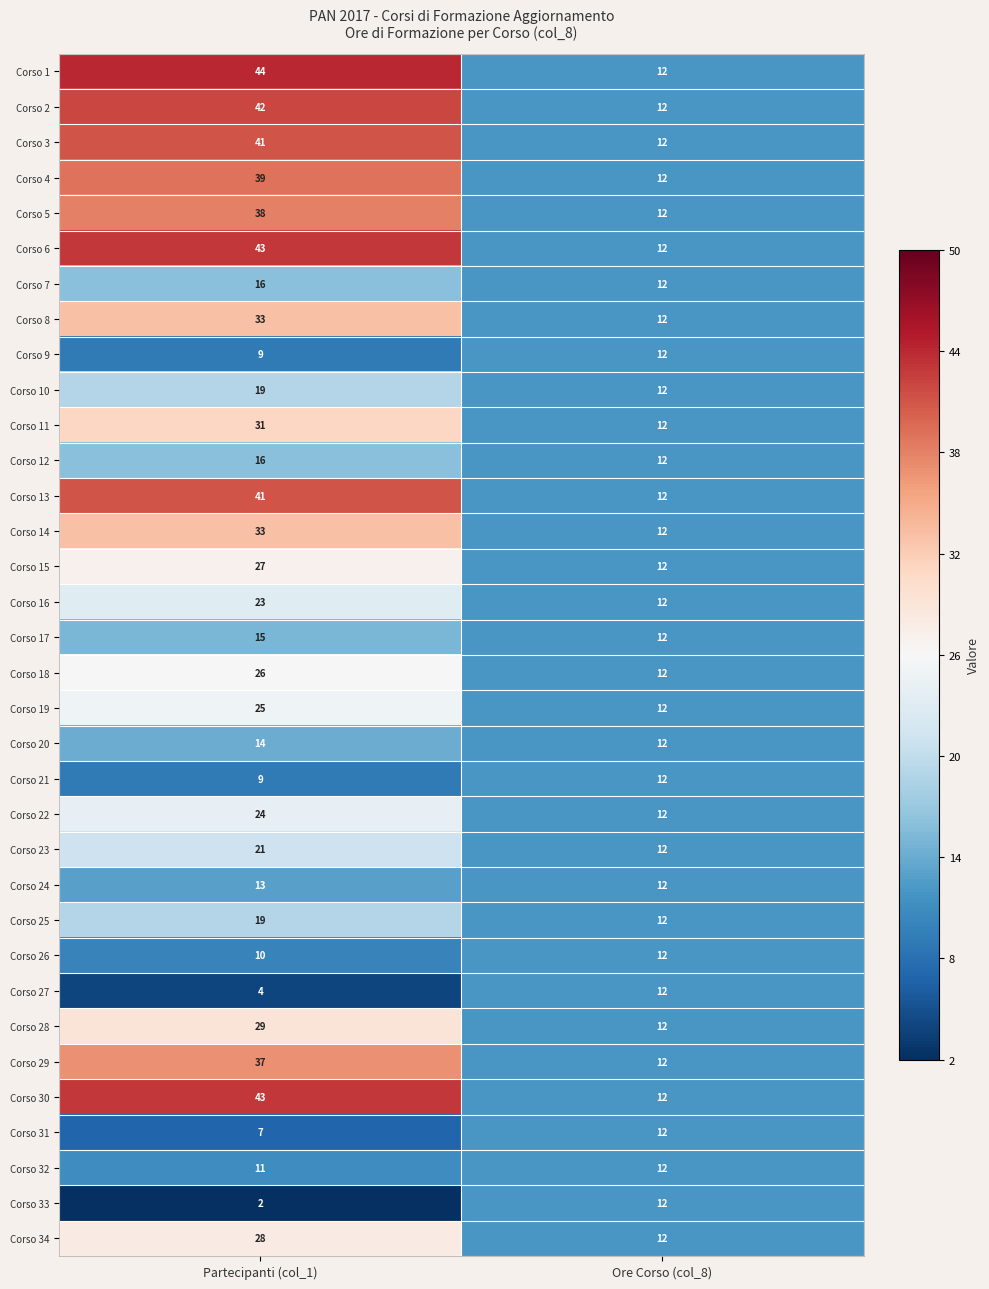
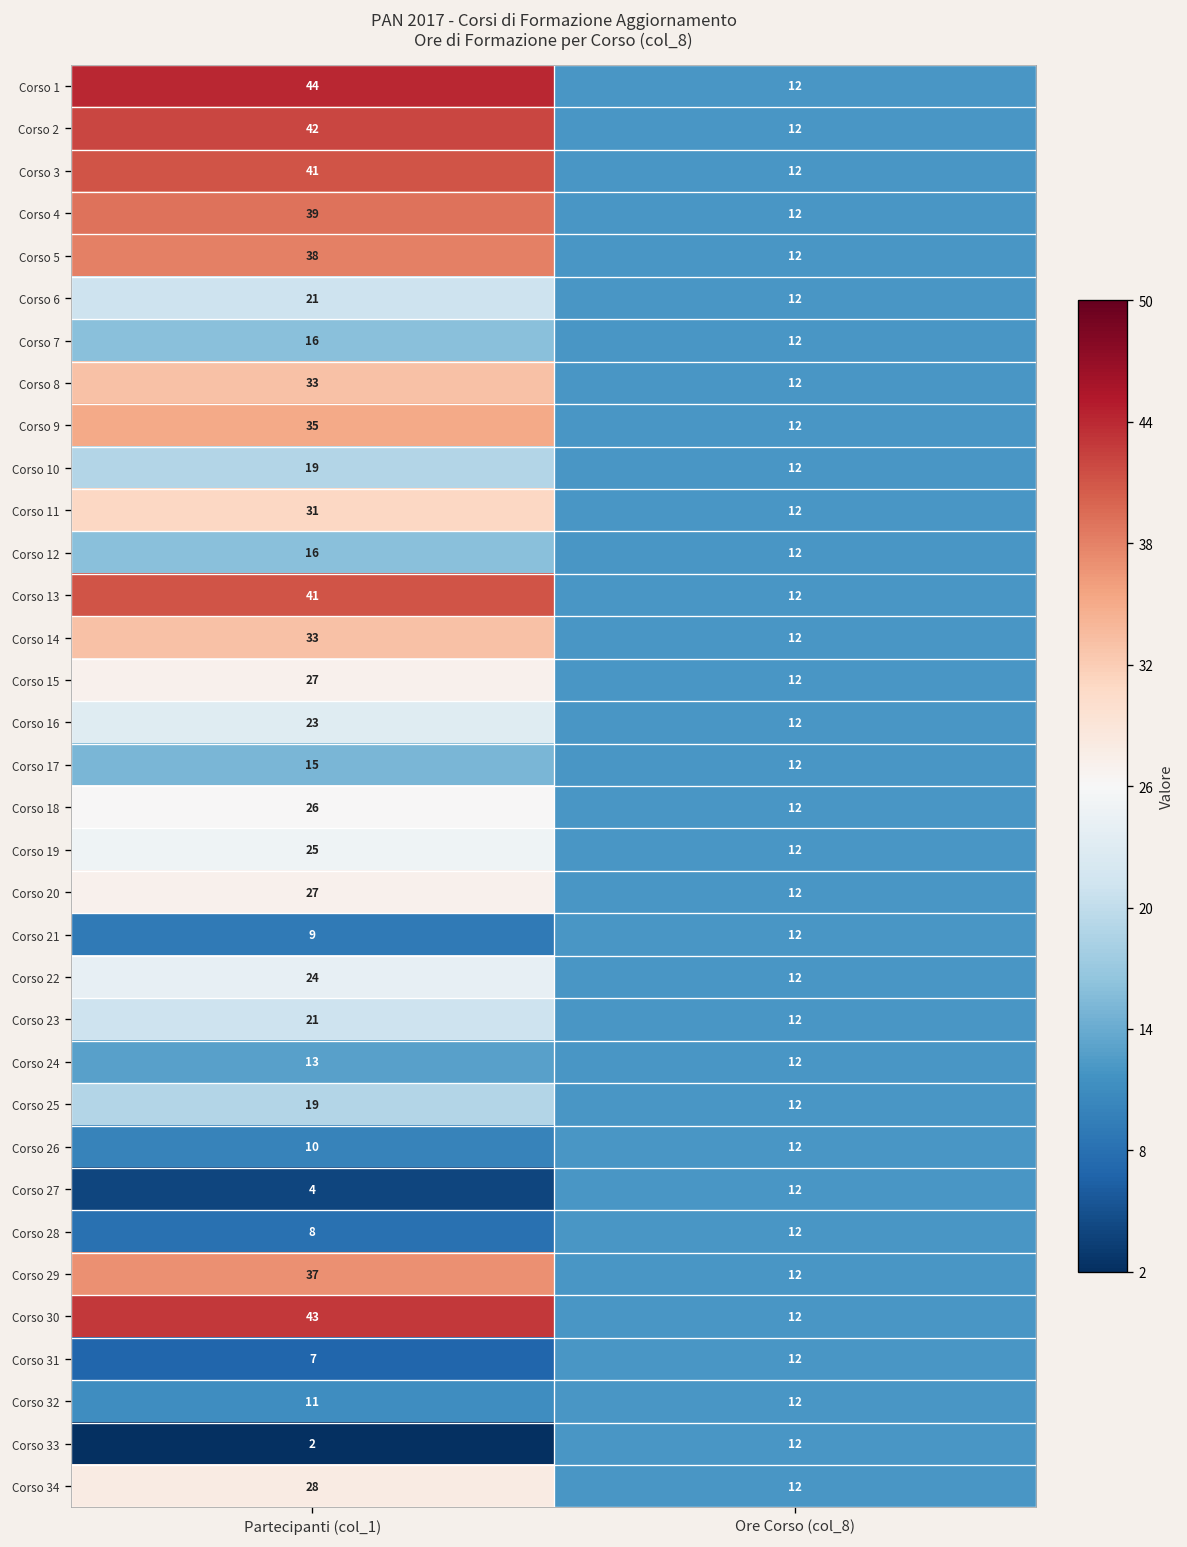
  {
    "Corso 1": {
      "Partecipanti (col_1)": 44,
      "Ore Corso (col_8)": 12
    },
    "Corso 2": {
      "Partecipanti (col_1)": 42,
      "Ore Corso (col_8)": 12
    },
    "Corso 3": {
      "Partecipanti (col_1)": 41,
      "Ore Corso (col_8)": 12
    },
    "Corso 4": {
      "Partecipanti (col_1)": 39,
      "Ore Corso (col_8)": 12
    },
    "Corso 5": {
      "Partecipanti (col_1)": 38,
      "Ore Corso (col_8)": 12
    },
    "Corso 6": {
-     "Partecipanti (col_1)": 43,
+     "Partecipanti (col_1)": 21,
      "Ore Corso (col_8)": 12
    },
    "Corso 7": {
      "Partecipanti (col_1)": 16,
      "Ore Corso (col_8)": 12
    },
    "Corso 8": {
      "Partecipanti (col_1)": 33,
      "Ore Corso (col_8)": 12
    },
    "Corso 9": {
-     "Partecipanti (col_1)": 9,
+     "Partecipanti (col_1)": 35,
      "Ore Corso (col_8)": 12
    },
    "Corso 10": {
      "Partecipanti (col_1)": 19,
      "Ore Corso (col_8)": 12
    },
    "Corso 11": {
      "Partecipanti (col_1)": 31,
      "Ore Corso (col_8)": 12
    },
    "Corso 12": {
      "Partecipanti (col_1)": 16,
      "Ore Corso (col_8)": 12
    },
    "Corso 13": {
      "Partecipanti (col_1)": 41,
      "Ore Corso (col_8)": 12
    },
    "Corso 14": {
      "Partecipanti (col_1)": 33,
      "Ore Corso (col_8)": 12
    },
    "Corso 15": {
      "Partecipanti (col_1)": 27,
      "Ore Corso (col_8)": 12
    },
    "Corso 16": {
      "Partecipanti (col_1)": 23,
      "Ore Corso (col_8)": 12
    },
    "Corso 17": {
      "Partecipanti (col_1)": 15,
      "Ore Corso (col_8)": 12
    },
    "Corso 18": {
      "Partecipanti (col_1)": 26,
      "Ore Corso (col_8)": 12
    },
    "Corso 19": {
      "Partecipanti (col_1)": 25,
      "Ore Corso (col_8)": 12
    },
    "Corso 20": {
-     "Partecipanti (col_1)": 14,
+     "Partecipanti (col_1)": 27,
      "Ore Corso (col_8)": 12
    },
    "Corso 21": {
      "Partecipanti (col_1)": 9,
      "Ore Corso (col_8)": 12
    },
    "Corso 22": {
      "Partecipanti (col_1)": 24,
      "Ore Corso (col_8)": 12
    },
    "Corso 23": {
      "Partecipanti (col_1)": 21,
      "Ore Corso (col_8)": 12
    },
    "Corso 24": {
      "Partecipanti (col_1)": 13,
      "Ore Corso (col_8)": 12
    },
    "Corso 25": {
      "Partecipanti (col_1)": 19,
      "Ore Corso (col_8)": 12
    },
    "Corso 26": {
      "Partecipanti (col_1)": 10,
      "Ore Corso (col_8)": 12
    },
    "Corso 27": {
      "Partecipanti (col_1)": 4,
      "Ore Corso (col_8)": 12
    },
    "Corso 28": {
-     "Partecipanti (col_1)": 29,
+     "Partecipanti (col_1)": 8,
      "Ore Corso (col_8)": 12
    },
    "Corso 29": {
      "Partecipanti (col_1)": 37,
      "Ore Corso (col_8)": 12
    },
    "Corso 30": {
      "Partecipanti (col_1)": 43,
      "Ore Corso (col_8)": 12
    },
    "Corso 31": {
      "Partecipanti (col_1)": 7,
      "Ore Corso (col_8)": 12
    },
    "Corso 32": {
      "Partecipanti (col_1)": 11,
      "Ore Corso (col_8)": 12
    },
    "Corso 33": {
      "Partecipanti (col_1)": 2,
      "Ore Corso (col_8)": 12
    },
    "Corso 34": {
      "Partecipanti (col_1)": 28,
      "Ore Corso (col_8)": 12
    }
  }
